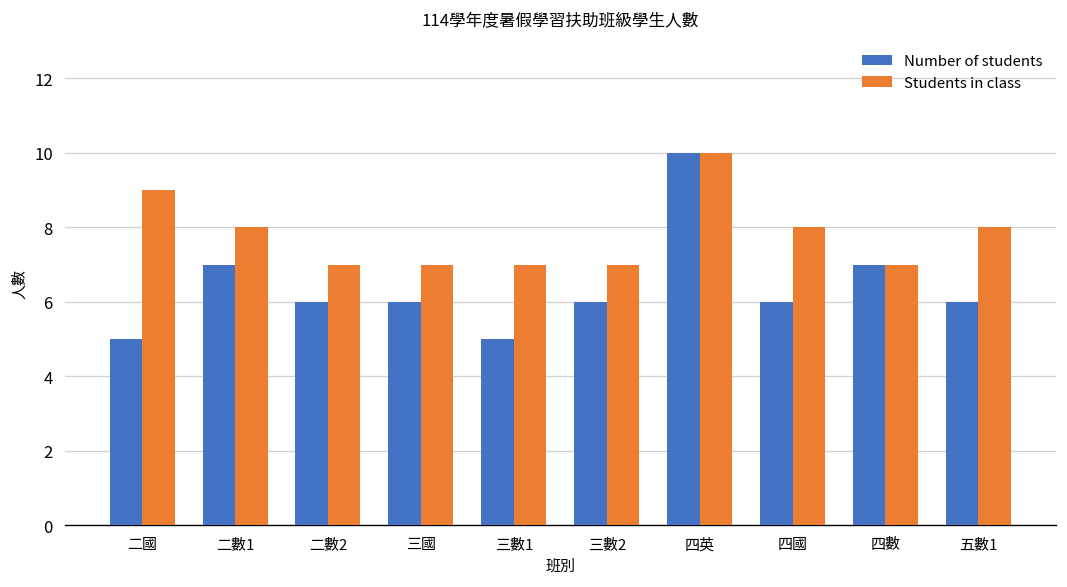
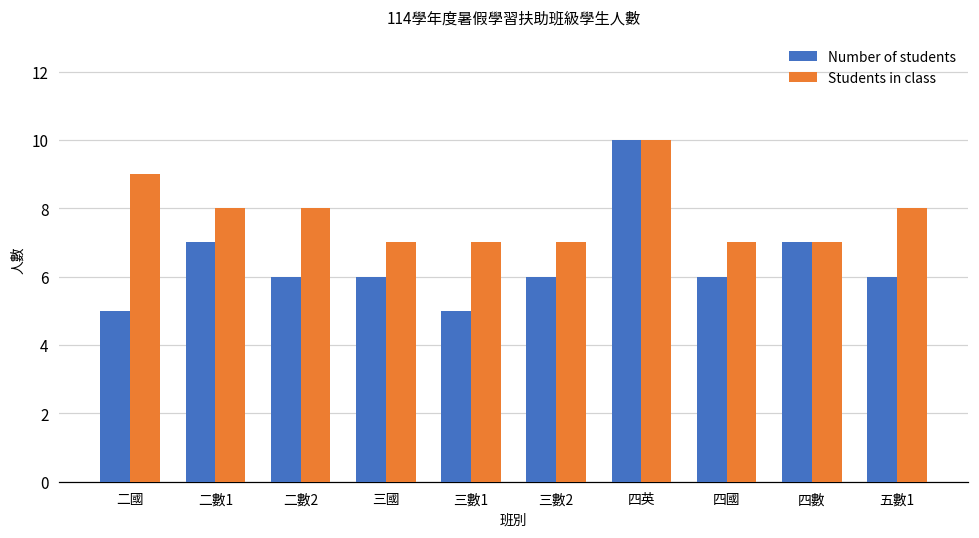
  {
    "Number of students": {
      "二國": 5,
      "二數1": 7,
      "二數2": 6,
      "三國": 6,
      "三數1": 5,
      "三數2": 6,
      "四英": 10,
      "四國": 6,
      "四數": 7,
      "五數1": 6
    },
    "Students in class": {
      "二國": 9,
      "二數1": 8,
-     "二數2": 7,
+     "二數2": 8,
      "三國": 7,
      "三數1": 7,
      "三數2": 7,
      "四英": 10,
-     "四國": 8,
+     "四國": 7,
      "四數": 7,
      "五數1": 8
    }
  }
